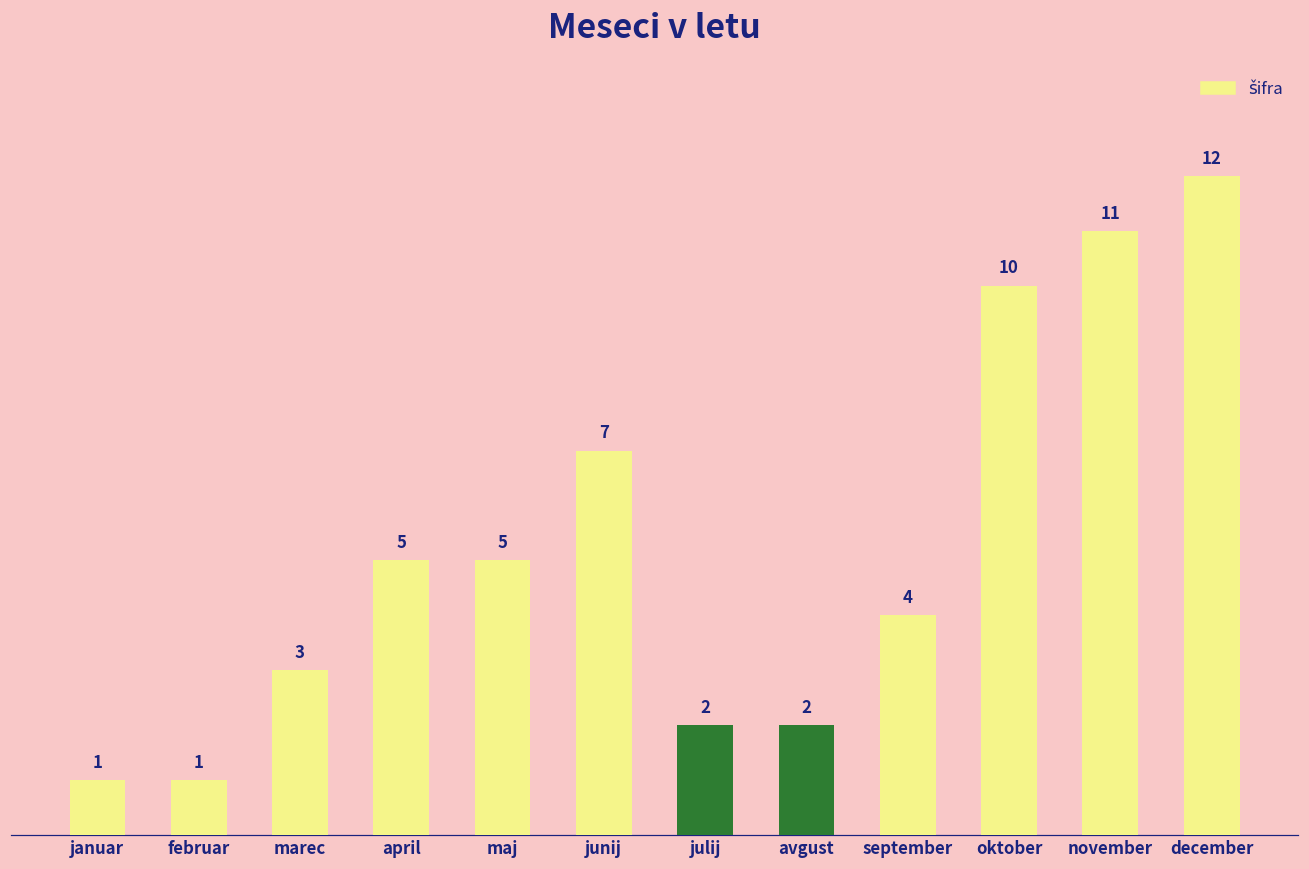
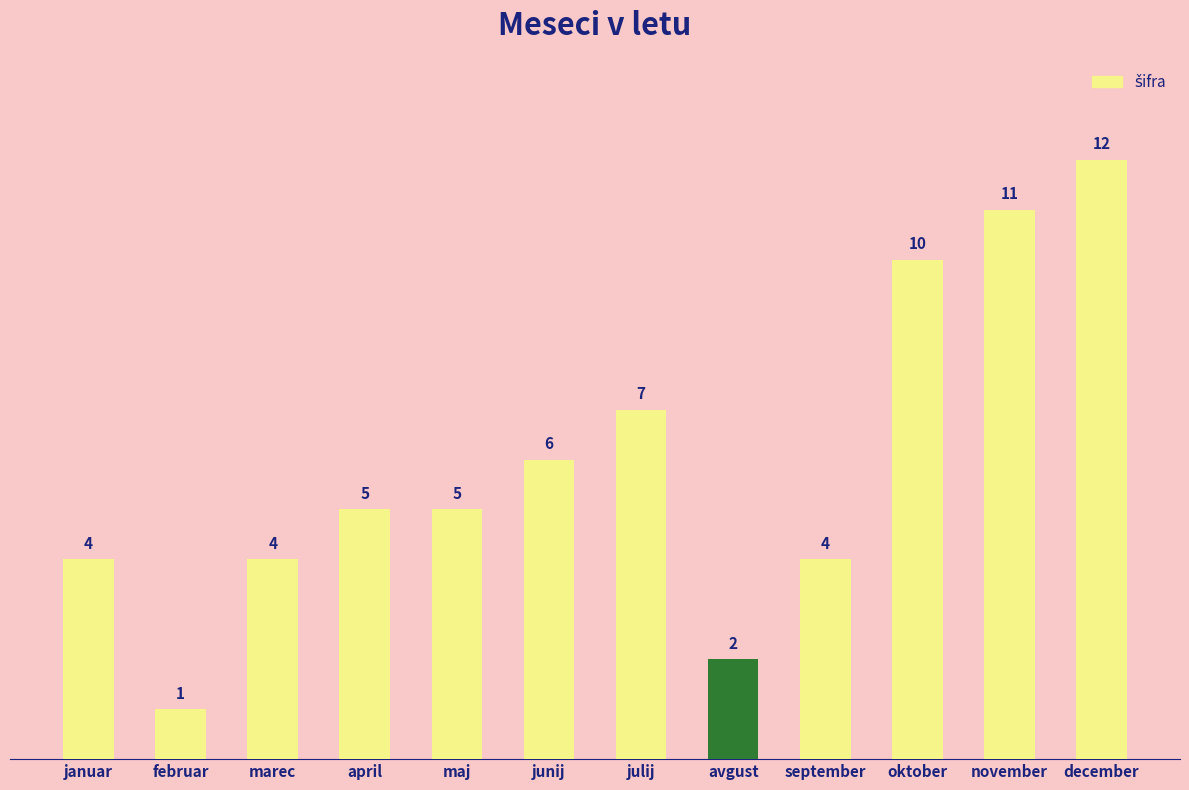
  {
-   "januar": 1,
+   "januar": 4,
    "februar": 1,
-   "marec": 3,
+   "marec": 4,
    "april": 5,
    "maj": 5,
-   "junij": 7,
-   "julij": 2,
+   "junij": 6,
+   "julij": 7,
    "avgust": 2,
    "september": 4,
    "oktober": 10,
    "november": 11,
    "december": 12
  }
